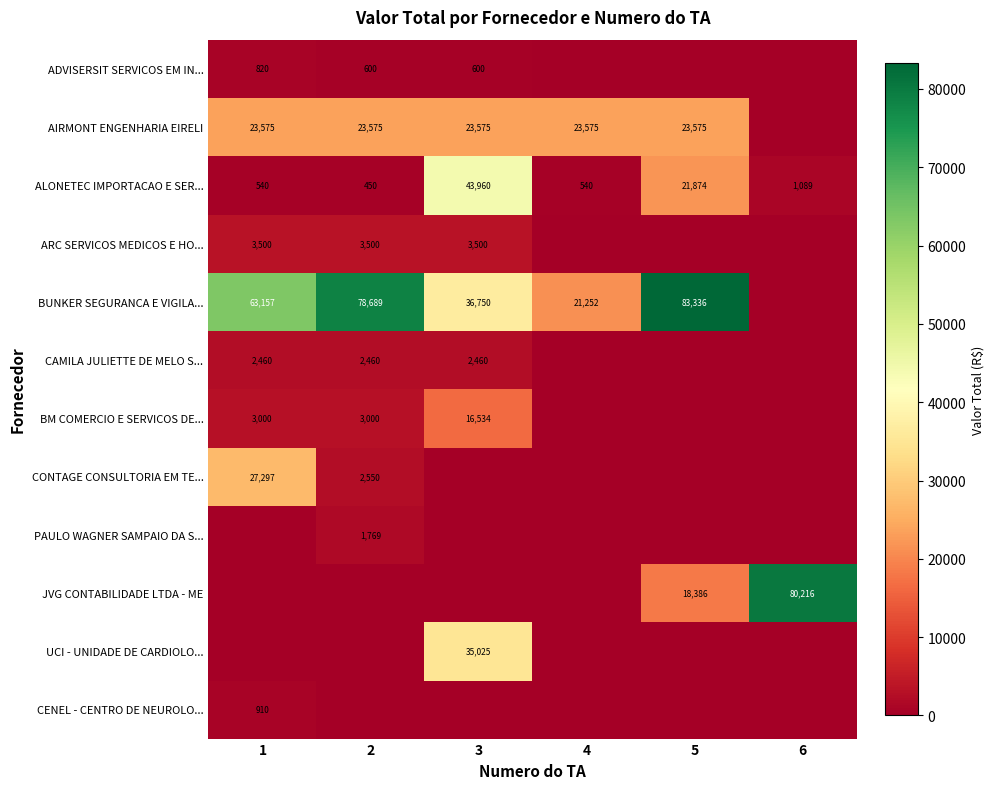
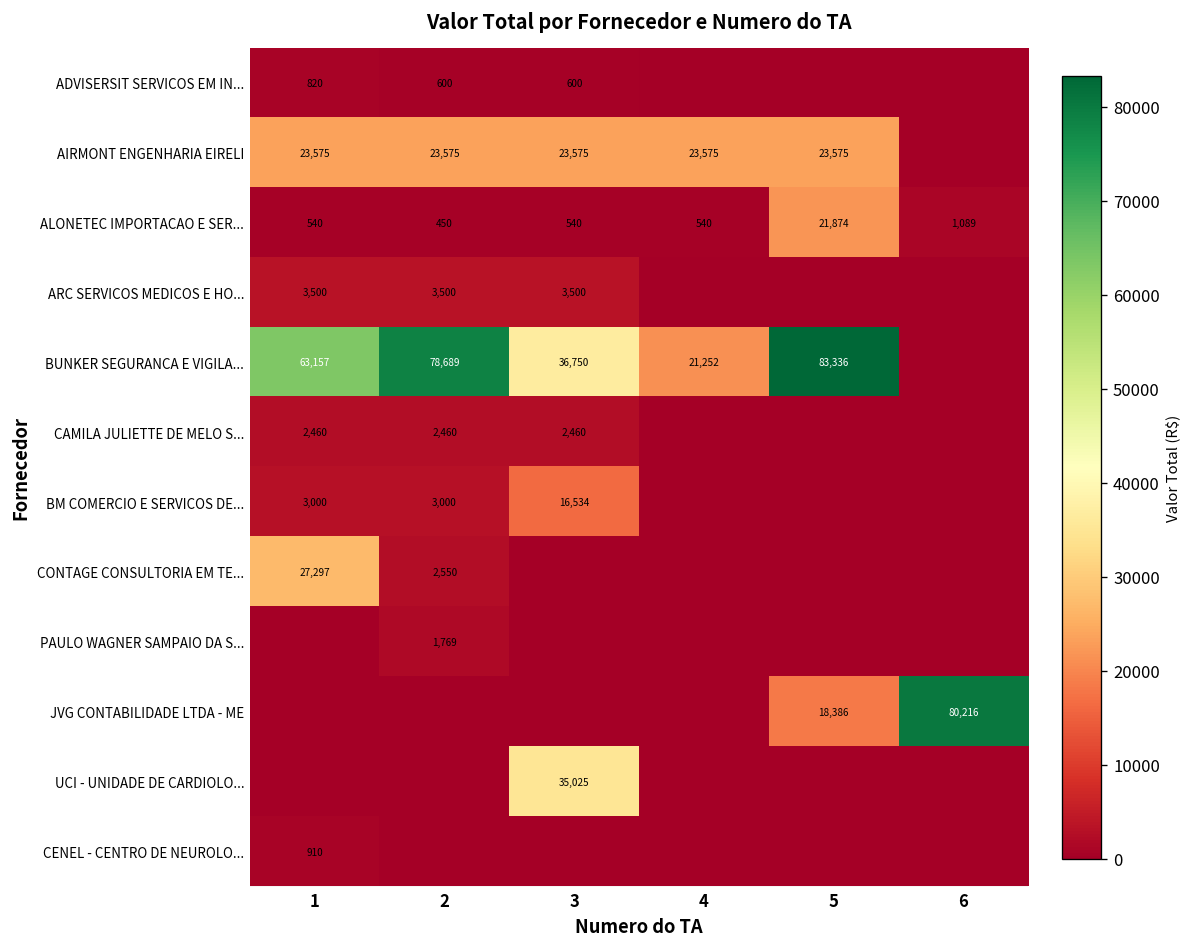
  {
    "ADVISERSIT SERVICOS EM IN...": {
      "1": "820",
      "2": "600",
      "3": "600"
    },
    "AIRMONT ENGENHARIA EIRELI": {
      "1": "23,575",
      "2": "23,575",
      "3": "23,575",
      "4": "23,575",
      "5": "23,575"
    },
    "ALONETEC IMPORTACAO E SER...": {
      "1": "540",
      "2": "450",
-     "3": "43,960",
+     "3": "540",
      "4": "540",
      "5": "21,874",
      "6": "1,089"
    },
    "ARC SERVICOS MEDICOS E HO...": {
      "1": "3,500",
      "2": "3,500",
      "3": "3,500"
    },
    "BUNKER SEGURANCA E VIGILA...": {
      "1": "63,157",
      "2": "78,689",
      "3": "36,750",
      "4": "21,252",
      "5": "83,336"
    },
    "CAMILA JULIETTE DE MELO S...": {
      "1": "2,460",
      "2": "2,460",
      "3": "2,460"
    },
    "BM COMERCIO E SERVICOS DE...": {
      "1": "3,000",
      "2": "3,000",
      "3": "16,534"
    },
    "CONTAGE CONSULTORIA EM TE...": {
      "1": "27,297",
      "2": "2,550"
    },
    "PAULO WAGNER SAMPAIO DA S...": {
      "2": "1,769"
    },
    "JVG CONTABILIDADE LTDA - ME": {
      "5": "18,386",
      "6": "80,216"
    },
    "UCI - UNIDADE DE CARDIOLO...": {
      "3": "35,025"
    },
    "CENEL - CENTRO DE NEUROLO...": {
      "1": "910"
    }
  }
